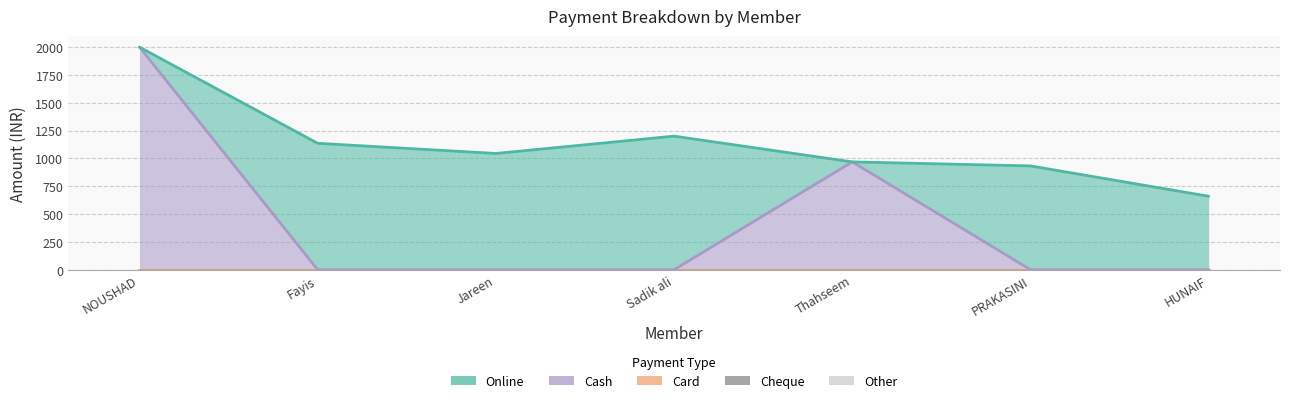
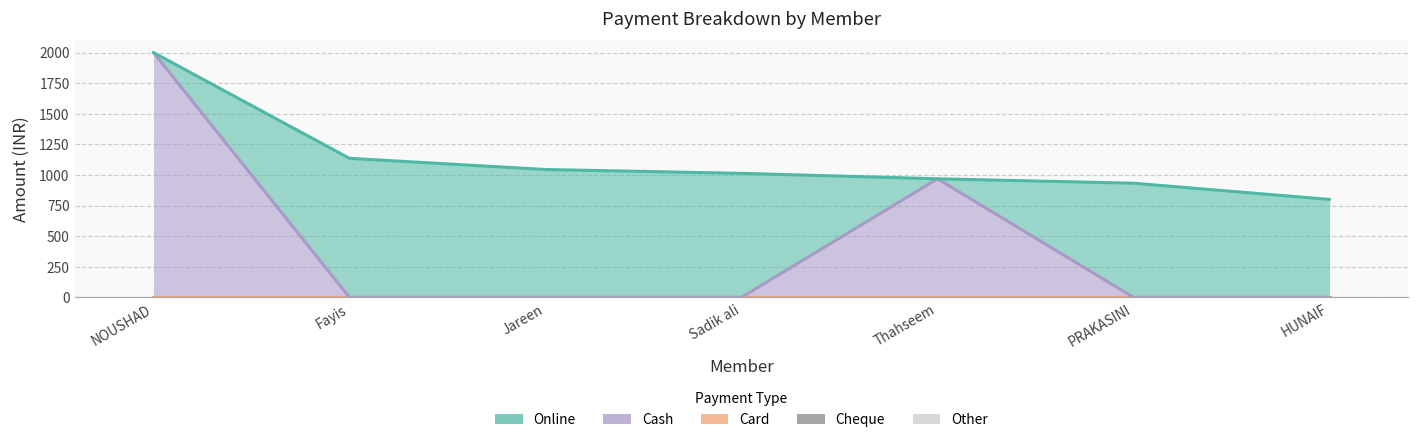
  {
    "Card": {
      "NOUSHAD": 0,
      "Thahseem": 0
    },
    "Online": {
      "Fayis": 1140,
      "Jareen": 1040,
-     "Sadik ali": 1200,
+     "Sadik ali": 1010,
      "PRAKASINI": 930,
-     "HUNAIF": 660
+     "HUNAIF": 800
    }
  }
